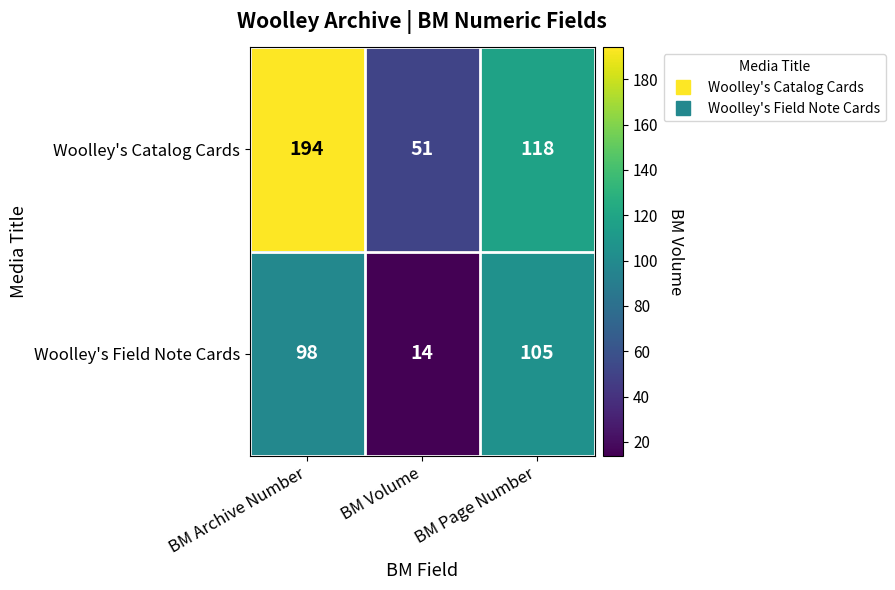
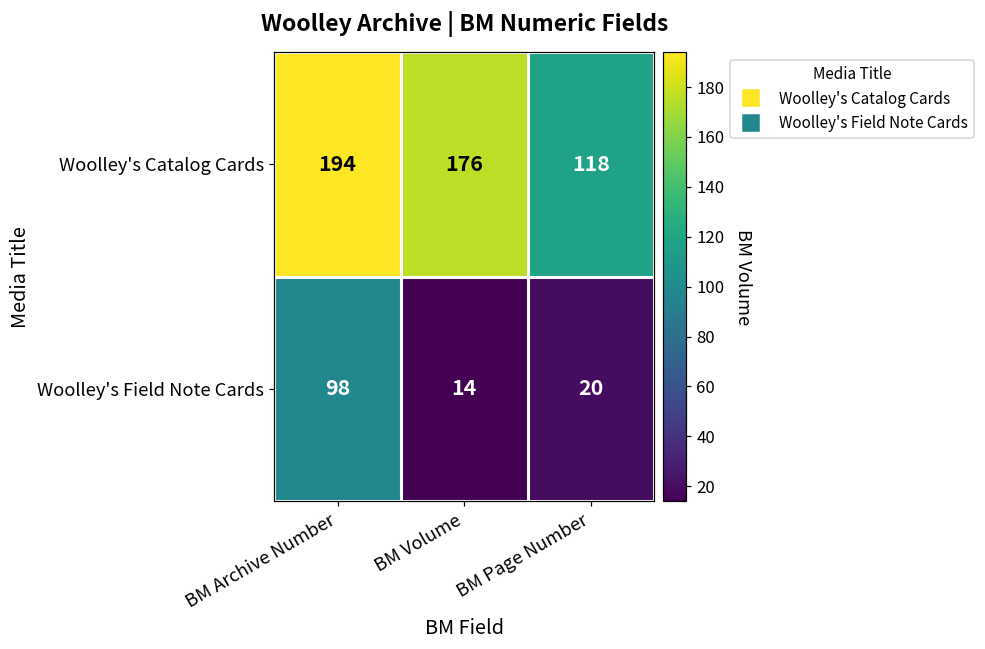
  {
    "Woolley's Catalog Cards": {
      "BM Archive Number": 194,
-     "BM Volume": 51,
+     "BM Volume": 176,
      "BM Page Number": 118
    },
    "Woolley's Field Note Cards": {
      "BM Archive Number": 98,
      "BM Volume": 14,
-     "BM Page Number": 105
+     "BM Page Number": 20
    }
  }
